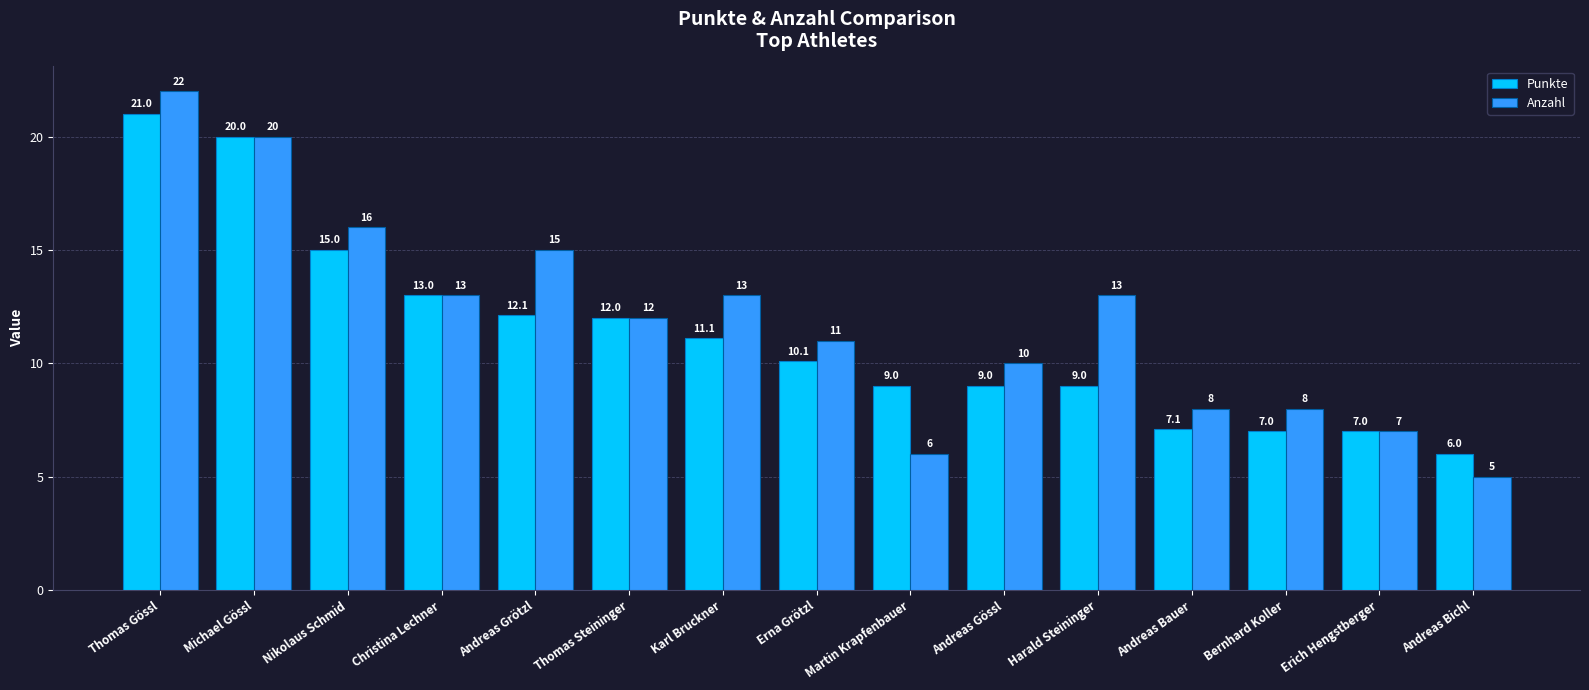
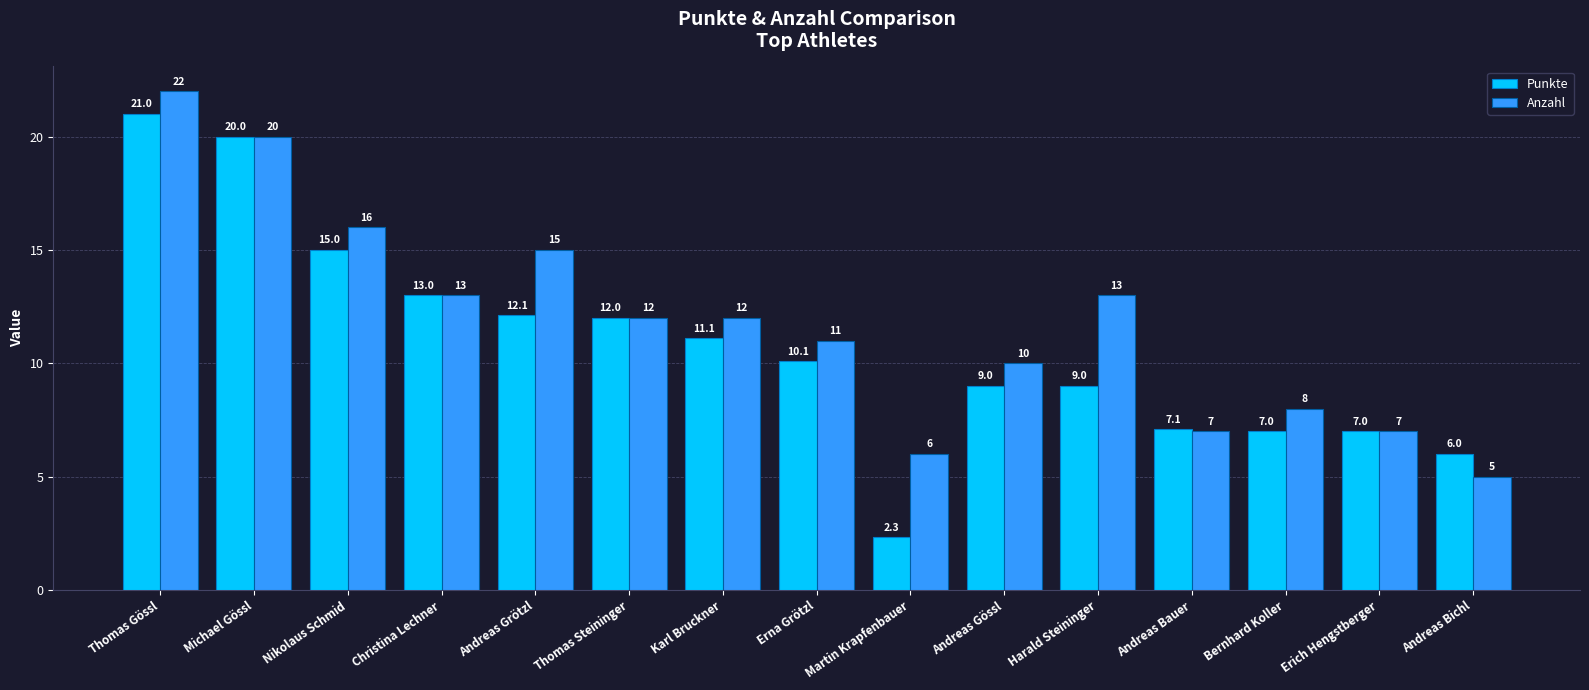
  {
    "Punkte": {
      "Thomas Gössl": 21.0,
      "Michael Gössl": 20.0,
      "Nikolaus Schmid": 15.0,
      "Christina Lechner": 13.0,
      "Andreas Grötzl": 12.1,
      "Thomas Steininger": 12.0,
      "Karl Bruckner": 11.1,
      "Erna Grötzl": 10.1,
-     "Martin Krapfenbauer": 9.0,
+     "Martin Krapfenbauer": 2.3,
      "Andreas Gössl": 9.0,
      "Harald Steininger": 9.0,
      "Andreas Bauer": 7.1,
      "Bernhard Koller": 7.0,
      "Erich Hengstberger": 7.0,
      "Andreas Bichl": 6.0
    },
    "Anzahl": {
      "Thomas Gössl": 22,
      "Michael Gössl": 20,
      "Nikolaus Schmid": 16,
      "Christina Lechner": 13,
      "Andreas Grötzl": 15,
      "Thomas Steininger": 12,
-     "Karl Bruckner": 13,
+     "Karl Bruckner": 12,
      "Erna Grötzl": 11,
      "Martin Krapfenbauer": 6,
      "Andreas Gössl": 10,
      "Harald Steininger": 13,
-     "Andreas Bauer": 8,
+     "Andreas Bauer": 7,
      "Bernhard Koller": 8,
      "Erich Hengstberger": 7,
      "Andreas Bichl": 5
    }
  }
